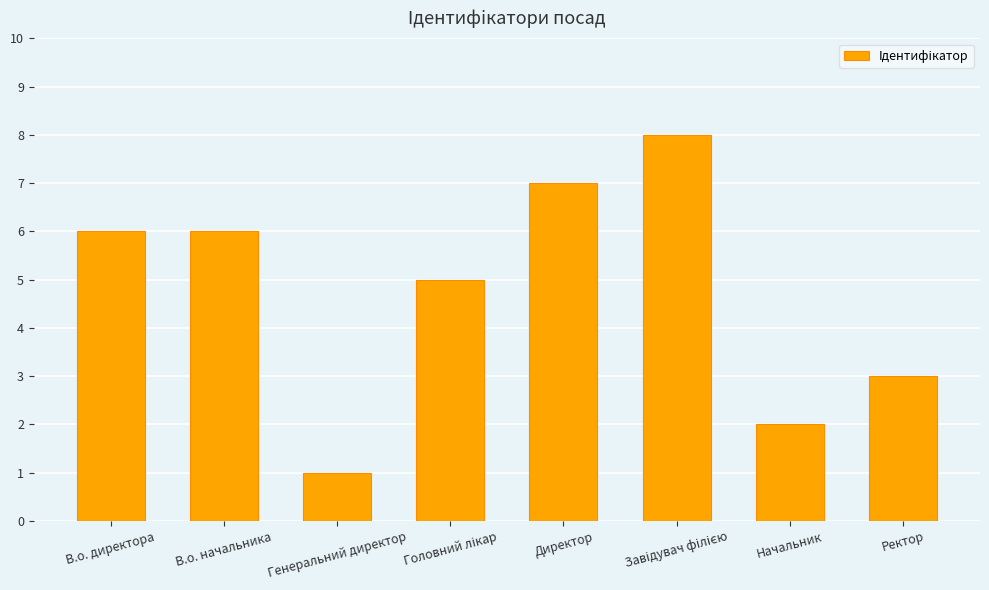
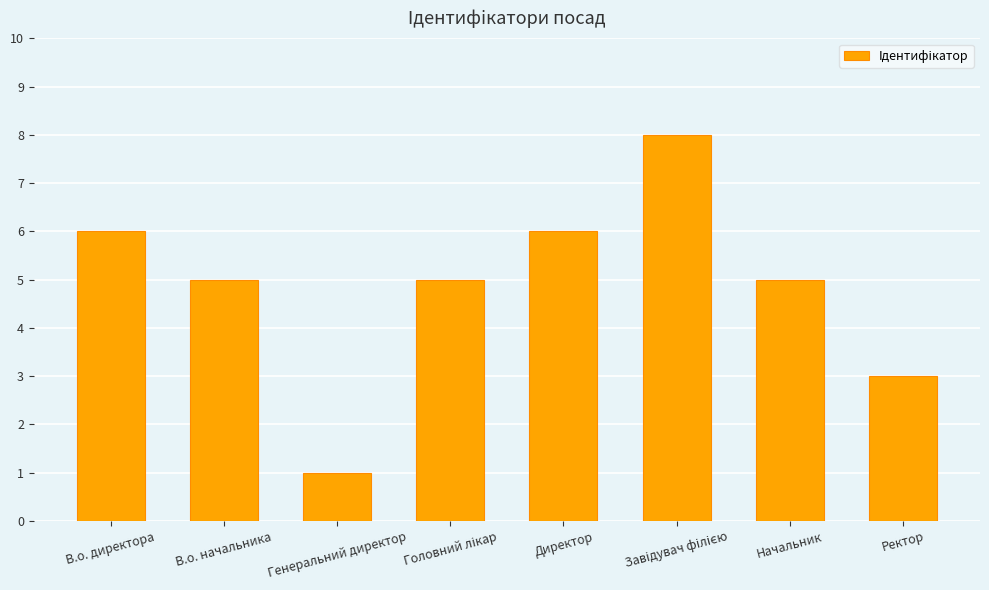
  {
    "В.о. директора": 6,
-   "В.о. начальника": 6,
+   "В.о. начальника": 5,
    "Генеральний директор": 1,
    "Головний лікар": 5,
-   "Директор": 7,
+   "Директор": 6,
    "Завідувач філією": 8,
-   "Начальник": 2,
+   "Начальник": 5,
    "Ректор": 3
  }
